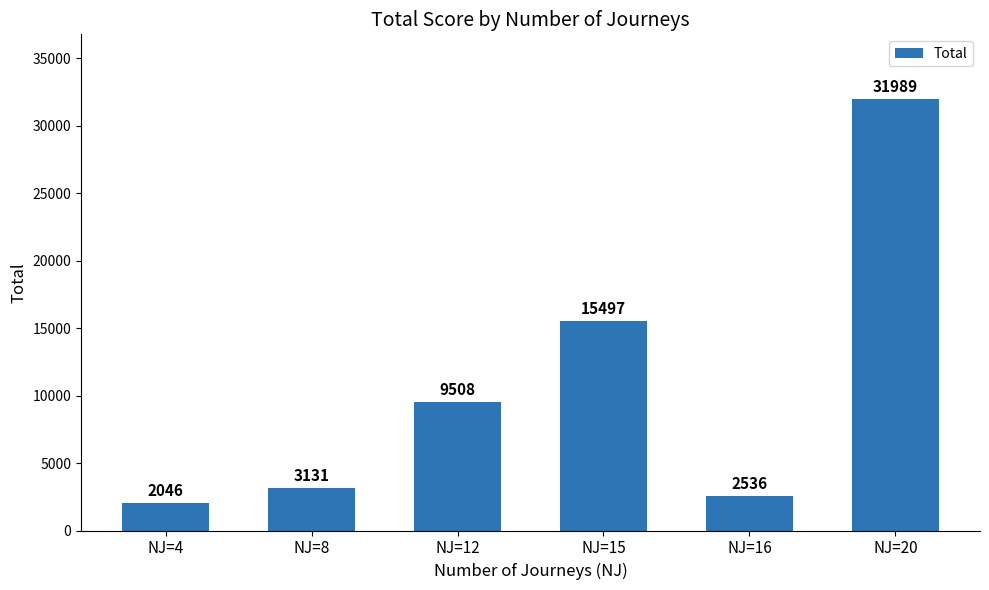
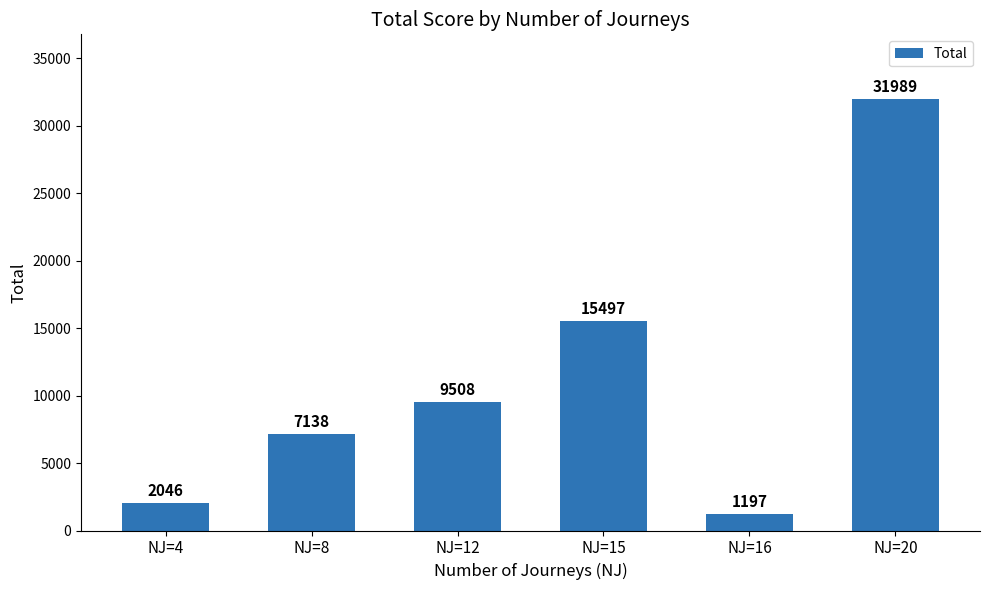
  {
    "NJ=4": 2046,
-   "NJ=8": 3131,
+   "NJ=8": 7138,
    "NJ=12": 9508,
    "NJ=15": 15497,
-   "NJ=16": 2536,
+   "NJ=16": 1197,
    "NJ=20": 31989
  }
